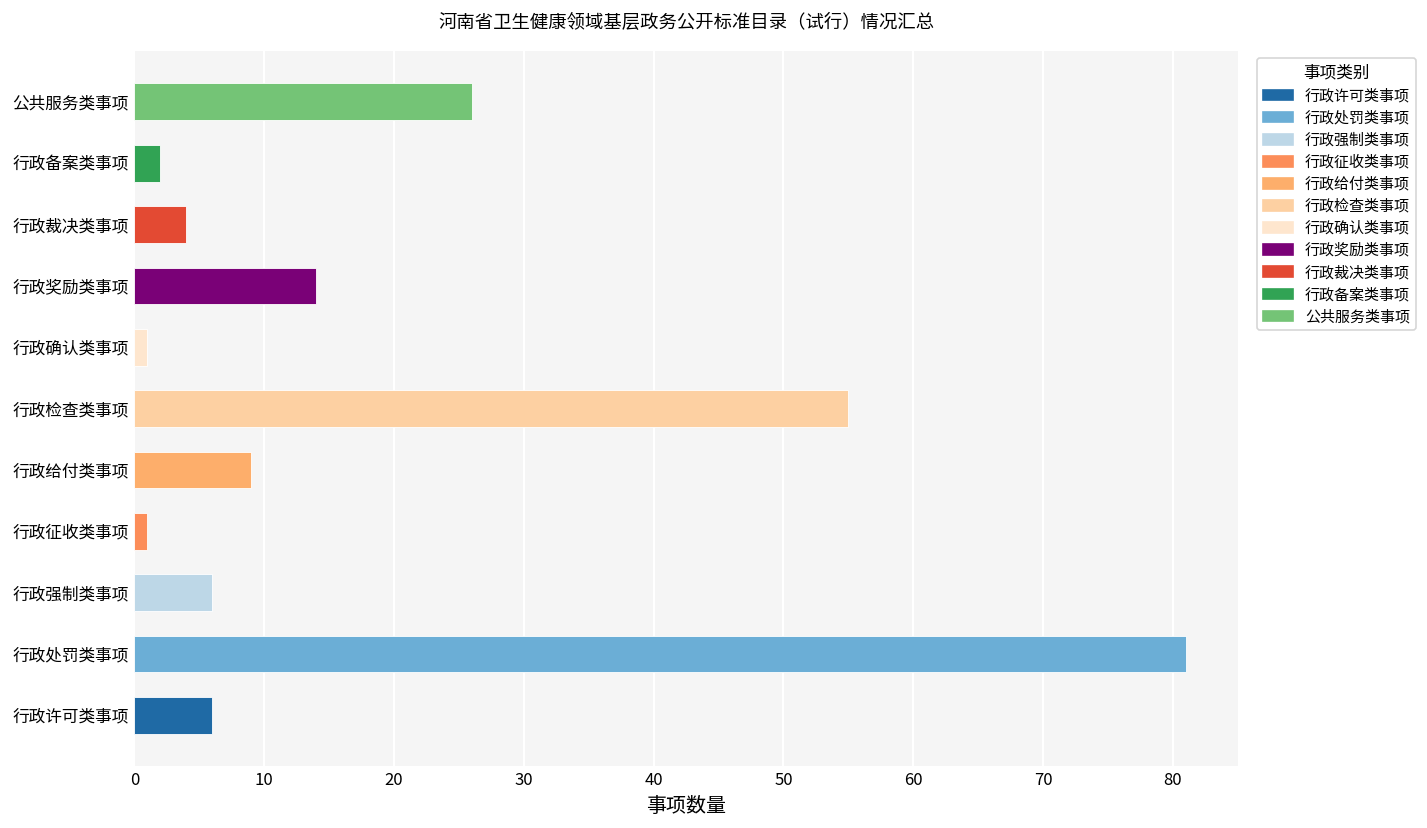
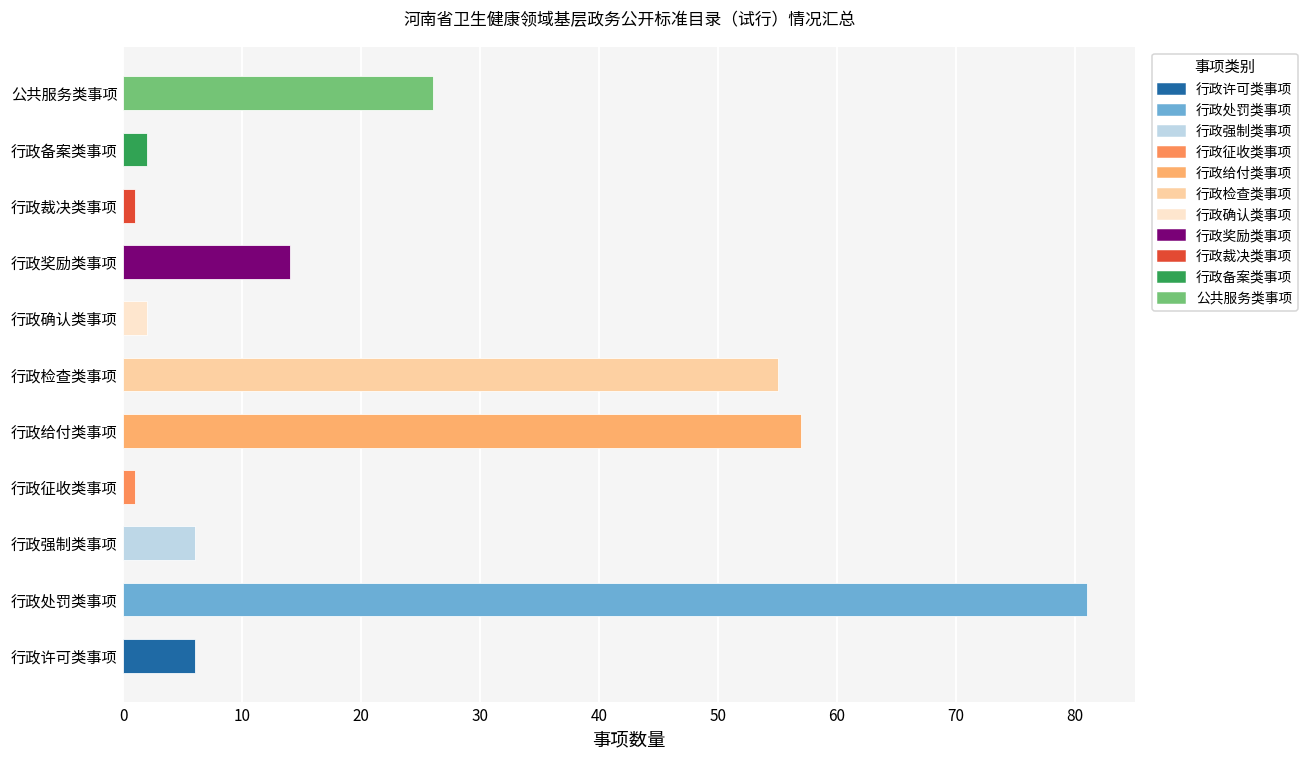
  {
    "公共服务类事项": 26,
    "行政备案类事项": 2,
-   "行政裁决类事项": 4,
+   "行政裁决类事项": 1,
    "行政奖励类事项": 14,
-   "行政确认类事项": 1,
+   "行政确认类事项": 2,
    "行政检查类事项": 55,
-   "行政给付类事项": 9,
+   "行政给付类事项": 57,
    "行政征收类事项": 1,
    "行政强制类事项": 6,
    "行政处罚类事项": 81,
    "行政许可类事项": 6
  }
